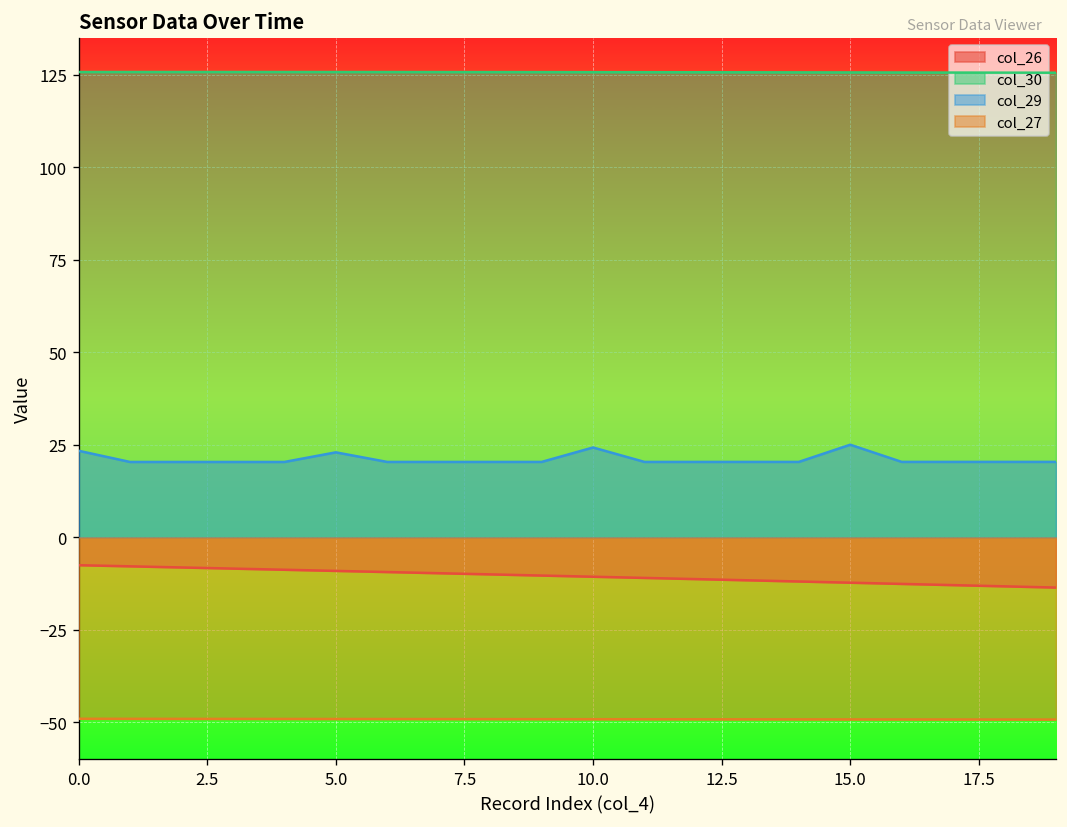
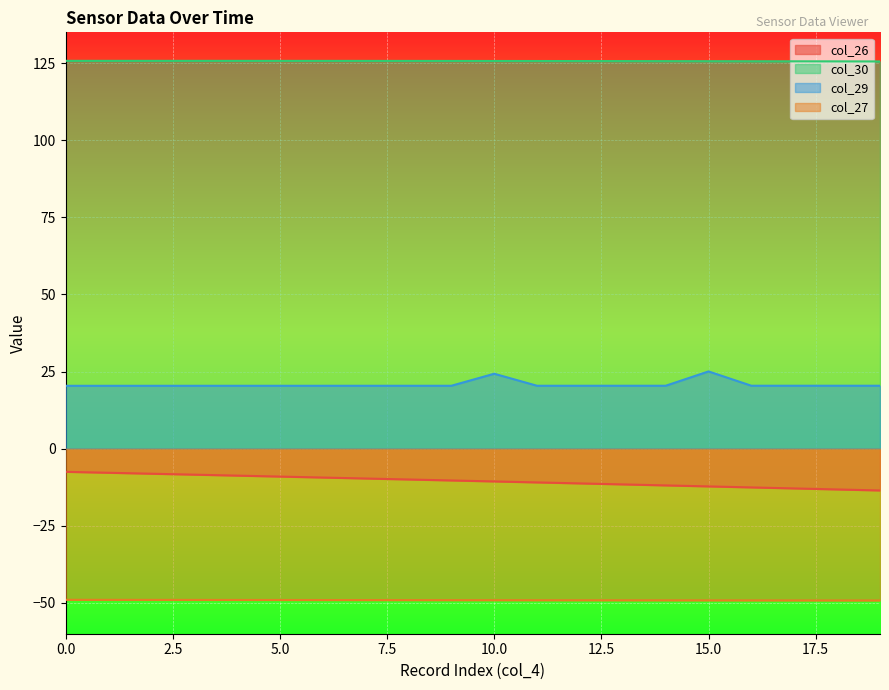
  {
    "col_30": {
      "0.0": 126,
      "5.0": 126,
      "10.0": 126,
      "15.0": 126
    },
    "col_29": {
-     "0.0": 23,
-     "5.0": 23,
+     "0.0": 20,
+     "5.0": 20,
      "10.0": 24,
      "15.0": 25
    }
  }
